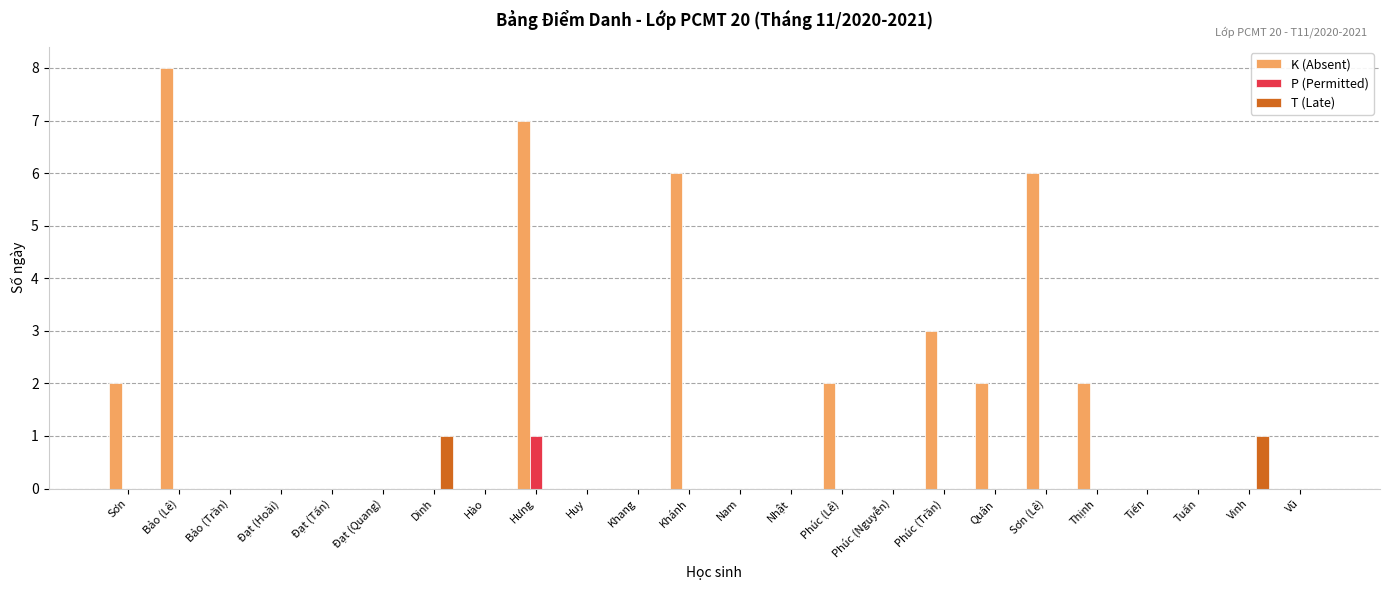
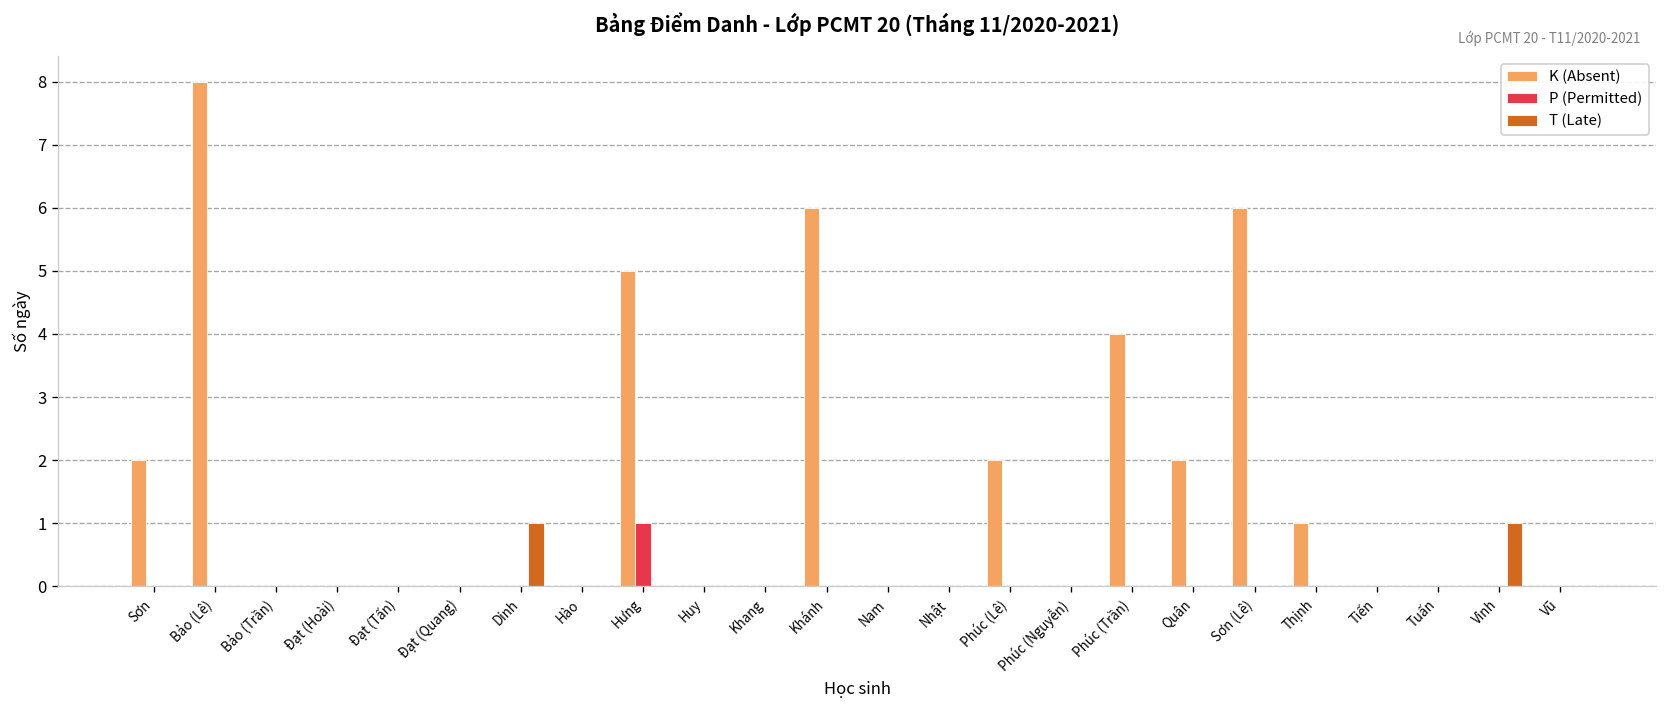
  {
    "K (Absent)": {
      "Sơn": 2,
      "Bảo (Lê)": 8,
      "Bảo (Trần)": 0,
      "Đạt (Hoài)": 0,
      "Đạt (Tấn)": 0,
      "Đạt (Quang)": 0,
      "Dinh": 0,
      "Hào": 0,
-     "Hưng": 7,
+     "Hưng": 5,
      "Huy": 0,
      "Khang": 0,
      "Khánh": 6,
      "Nam": 0,
      "Nhật": 0,
      "Phúc (Lê)": 2,
      "Phúc (Nguyễn)": 0,
-     "Phúc (Trần)": 3,
+     "Phúc (Trần)": 4,
      "Quân": 2,
      "Sơn (Lê)": 6,
-     "Thịnh": 2,
+     "Thịnh": 1,
      "Tiến": 0,
      "Tuấn": 0,
      "Vinh": 0,
      "Vũ": 0
    },
    "P (Permitted)": {
      "Sơn": 0,
      "Bảo (Lê)": 0,
      "Bảo (Trần)": 0,
      "Đạt (Hoài)": 0,
      "Đạt (Tấn)": 0,
      "Đạt (Quang)": 0,
      "Dinh": 0,
      "Hào": 0,
      "Hưng": 1,
      "Huy": 0,
      "Khang": 0,
      "Khánh": 0,
      "Nam": 0,
      "Nhật": 0,
      "Phúc (Lê)": 0,
      "Phúc (Nguyễn)": 0,
      "Phúc (Trần)": 0,
      "Quân": 0,
      "Sơn (Lê)": 0,
      "Thịnh": 0,
      "Tiến": 0,
      "Tuấn": 0,
      "Vinh": 0,
      "Vũ": 0
    },
    "T (Late)": {
      "Sơn": 0,
      "Bảo (Lê)": 0,
      "Bảo (Trần)": 0,
      "Đạt (Hoài)": 0,
      "Đạt (Tấn)": 0,
      "Đạt (Quang)": 0,
      "Dinh": 1,
      "Hào": 0,
      "Hưng": 0,
      "Huy": 0,
      "Khang": 0,
      "Khánh": 0,
      "Nam": 0,
      "Nhật": 0,
      "Phúc (Lê)": 0,
      "Phúc (Nguyễn)": 0,
      "Phúc (Trần)": 0,
      "Quân": 0,
      "Sơn (Lê)": 0,
      "Thịnh": 0,
      "Tiến": 0,
      "Tuấn": 0,
      "Vinh": 1,
      "Vũ": 0
    }
  }
